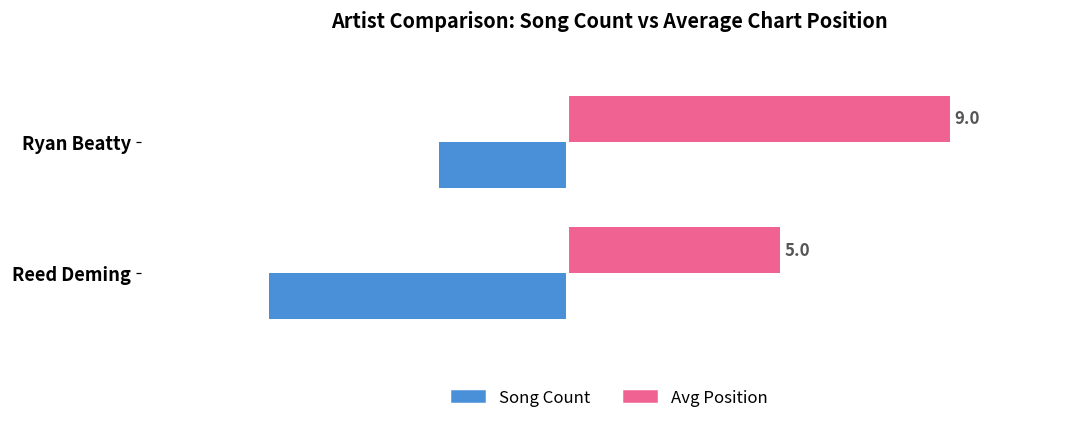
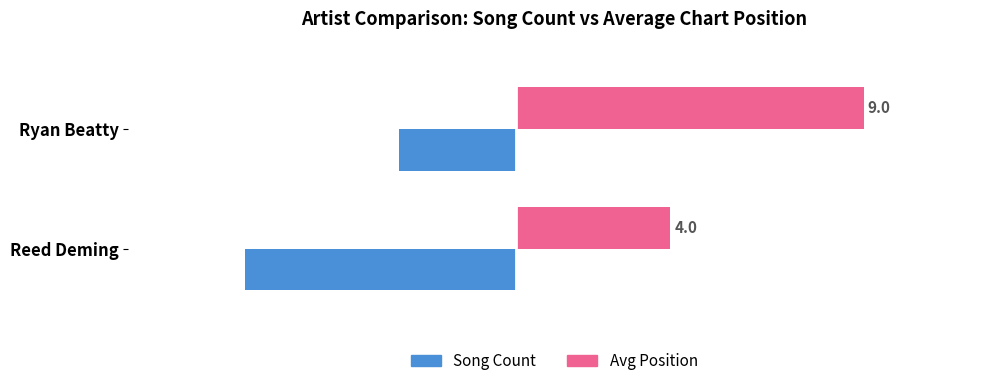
  {
    "Avg Position": {
      "Ryan Beatty": 9.0,
-     "Reed Deming": 5.0
+     "Reed Deming": 4.0
    }
  }
